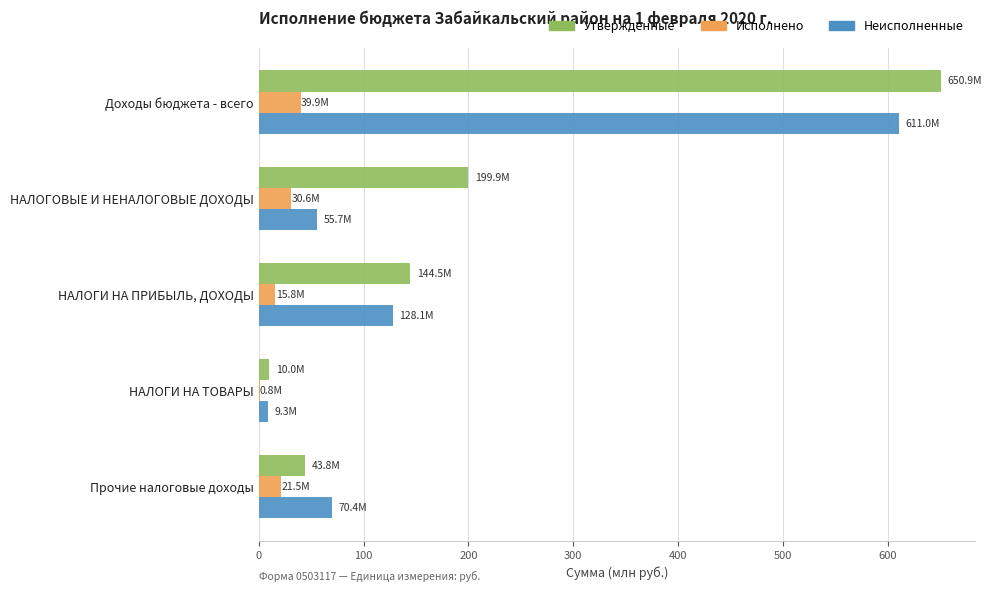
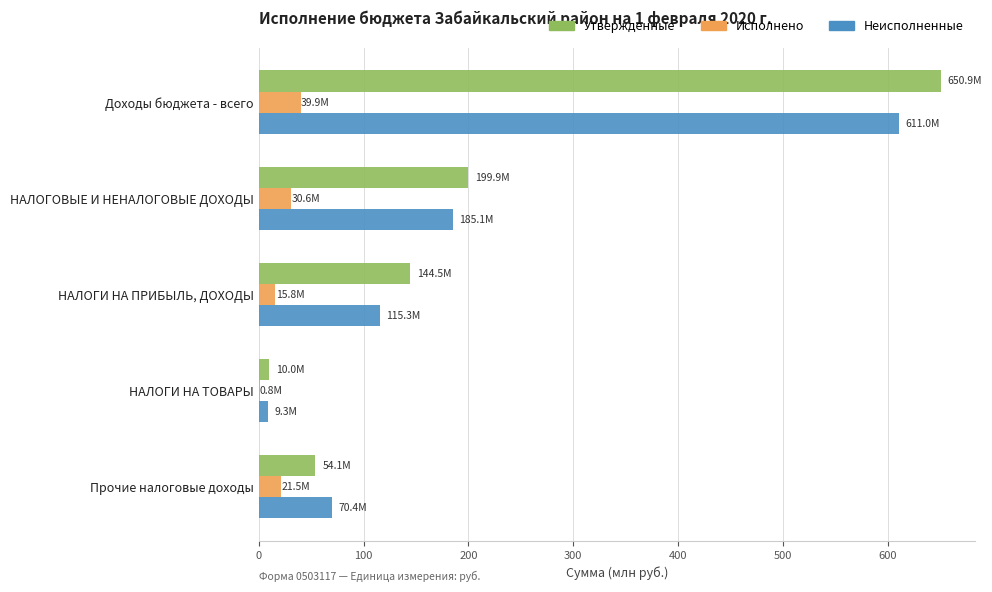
  {
    "Утвержденные": {
      "Доходы бюджета - всего": "650.9M",
      "НАЛОГОВЫЕ И НЕНАЛОГОВЫЕ ДОХОДЫ": "199.9M",
      "НАЛОГИ НА ПРИБЫЛЬ, ДОХОДЫ": "144.5M",
      "НАЛОГИ НА ТОВАРЫ": "10.0M",
-     "Прочие налоговые доходы": "43.8M"
+     "Прочие налоговые доходы": "54.1M"
    },
    "Исполнено": {
      "Доходы бюджета - всего": "39.9M",
      "НАЛОГОВЫЕ И НЕНАЛОГОВЫЕ ДОХОДЫ": "30.6M",
      "НАЛОГИ НА ПРИБЫЛЬ, ДОХОДЫ": "15.8M",
      "НАЛОГИ НА ТОВАРЫ": "0.8M",
      "Прочие налоговые доходы": "21.5M"
    },
    "Неисполненные": {
      "Доходы бюджета - всего": "611.0M",
-     "НАЛОГОВЫЕ И НЕНАЛОГОВЫЕ ДОХОДЫ": "55.7M",
-     "НАЛОГИ НА ПРИБЫЛЬ, ДОХОДЫ": "128.1M",
+     "НАЛОГОВЫЕ И НЕНАЛОГОВЫЕ ДОХОДЫ": "185.1M",
+     "НАЛОГИ НА ПРИБЫЛЬ, ДОХОДЫ": "115.3M",
      "НАЛОГИ НА ТОВАРЫ": "9.3M",
      "Прочие налоговые доходы": "70.4M"
    }
  }
